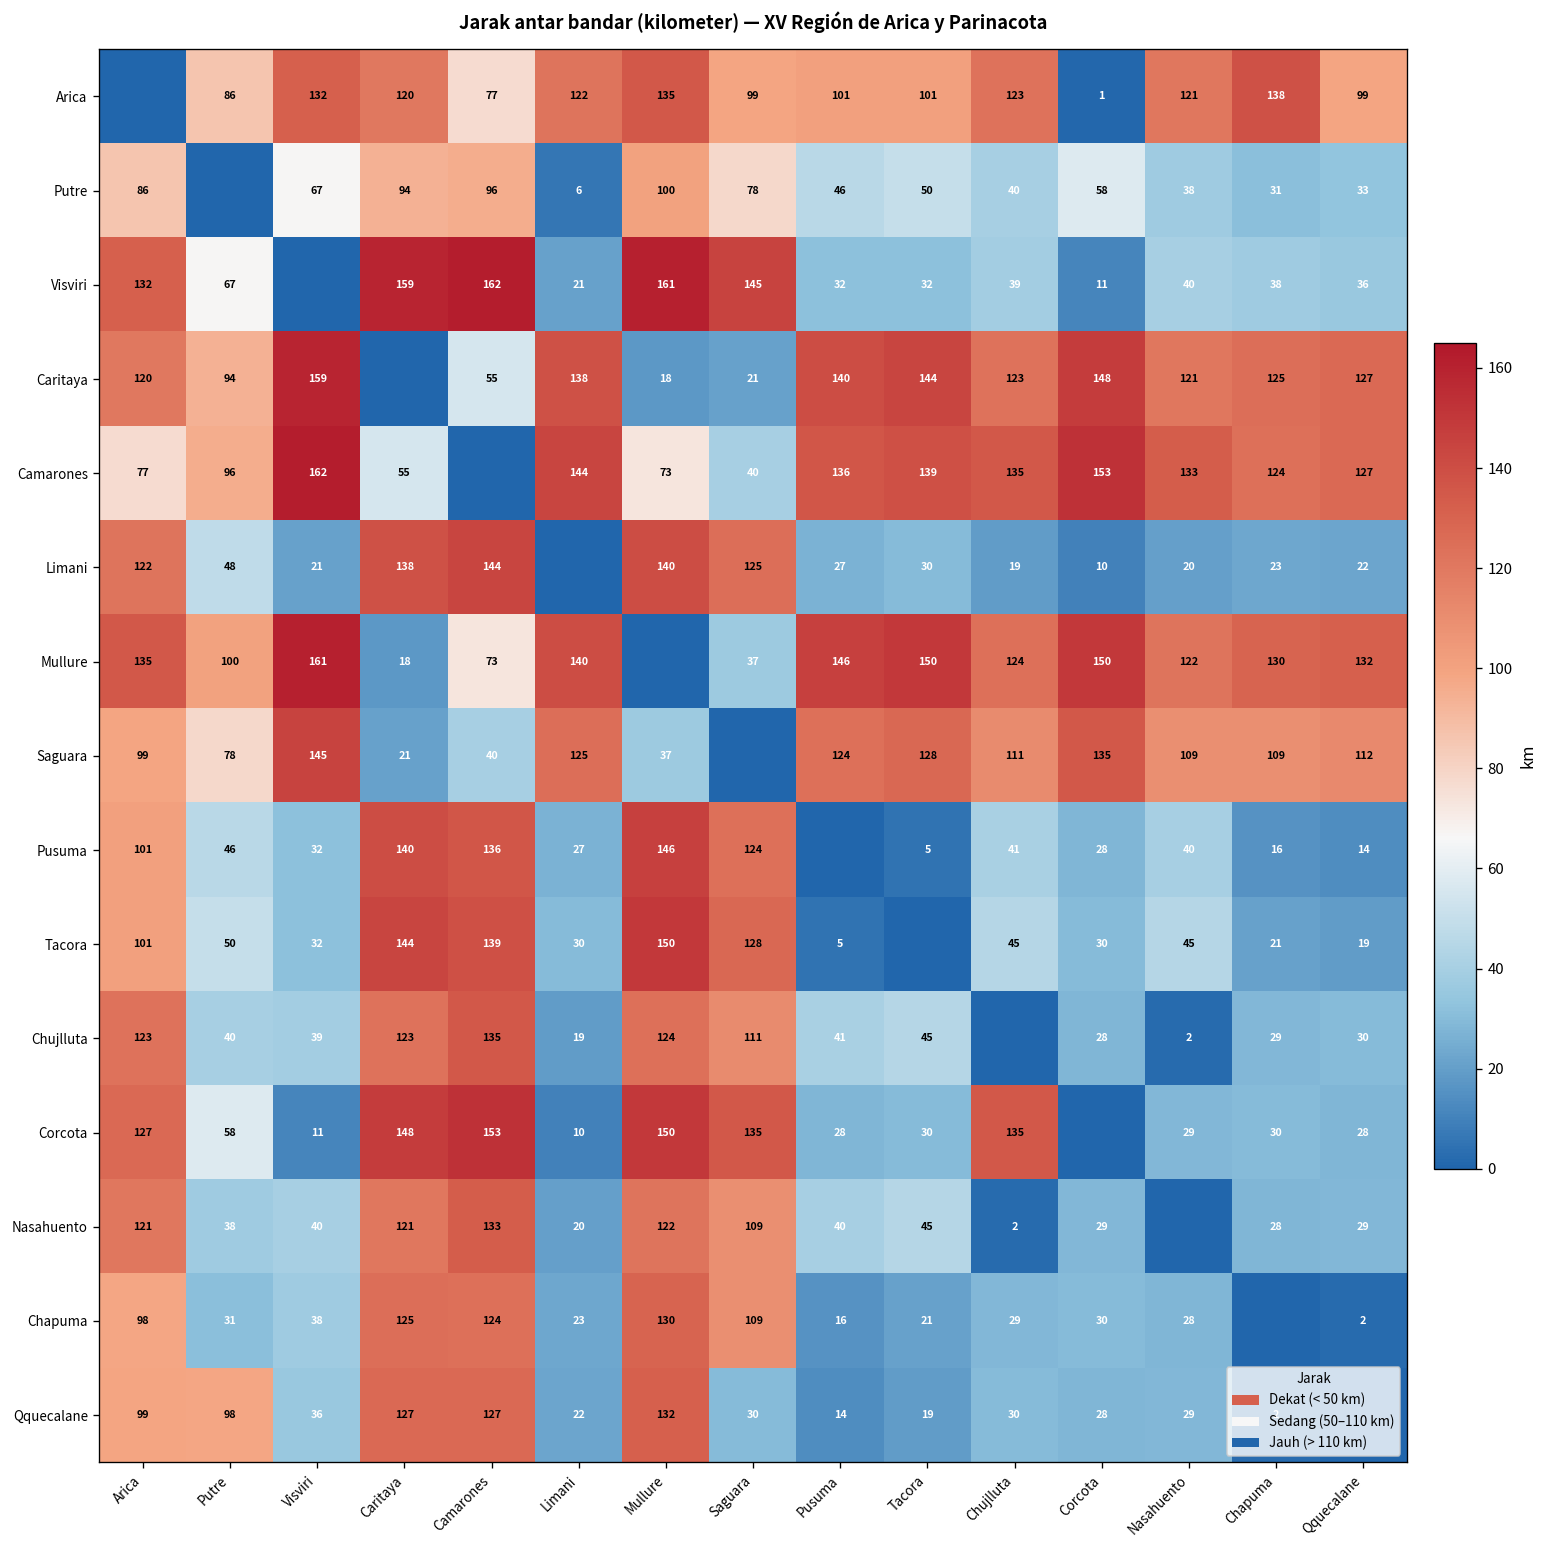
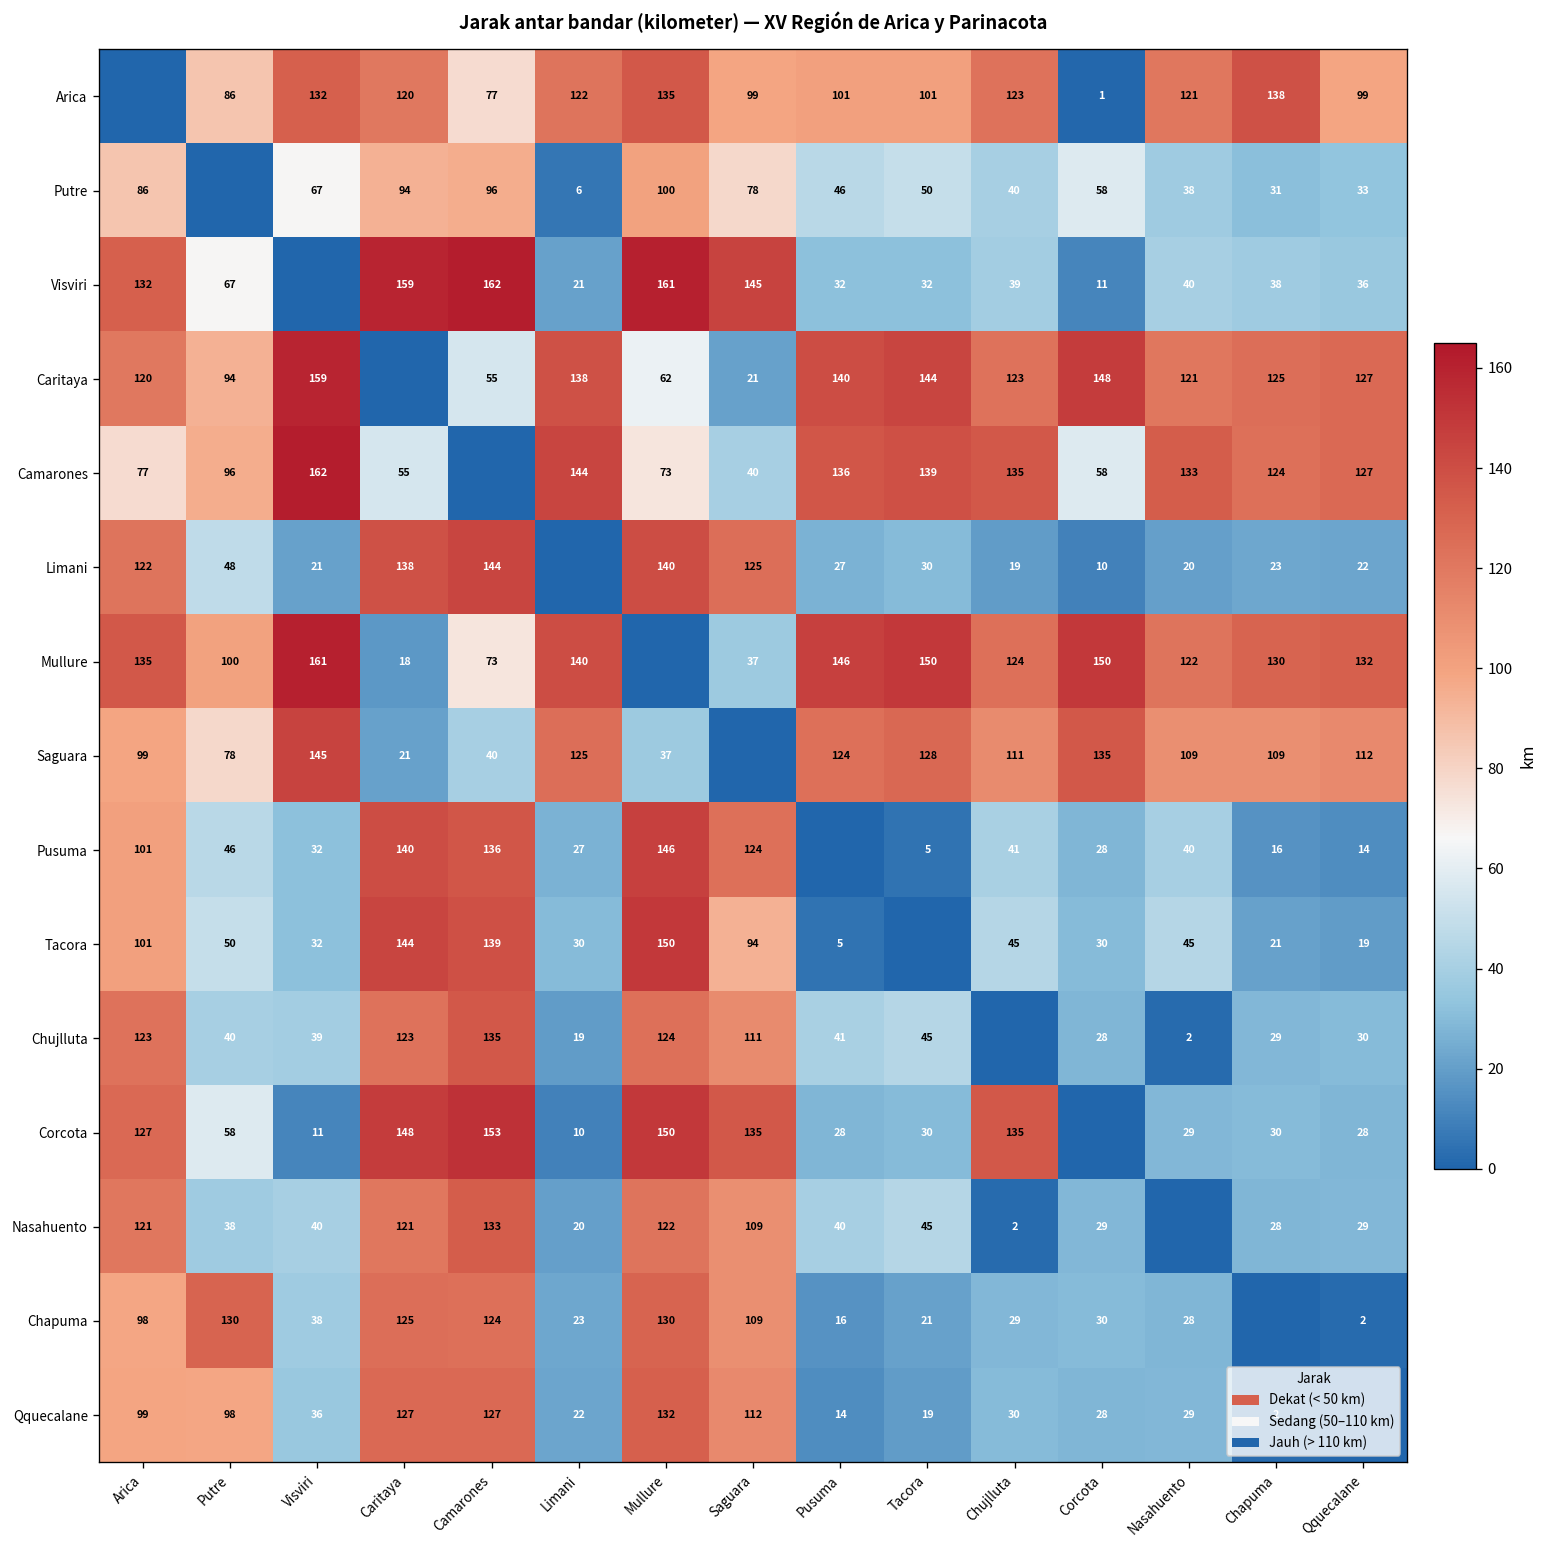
  {
    "Caritaya": {
      "Arica": 120,
      "Putre": 94,
      "Visviri": 159,
      "Camarones": 55,
      "Limani": 138,
-     "Mullure": 18,
+     "Mullure": 62,
      "Saguara": 21,
      "Pusuma": 140,
      "Tacora": 144,
      "Chujlluta": 123,
      "Corcota": 148,
      "Nasahuento": 121,
      "Chapuma": 125,
      "Qquecalane": 127
    },
    "Camarones": {
      "Arica": 77,
      "Putre": 96,
      "Visviri": 162,
      "Caritaya": 55,
      "Limani": 144,
      "Mullure": 73,
      "Saguara": 40,
      "Pusuma": 136,
      "Tacora": 139,
      "Chujlluta": 135,
-     "Corcota": 153,
+     "Corcota": 58,
      "Nasahuento": 133,
      "Chapuma": 124,
      "Qquecalane": 127
    },
    "Tacora": {
      "Arica": 101,
      "Putre": 50,
      "Visviri": 32,
      "Caritaya": 144,
      "Camarones": 139,
      "Limani": 30,
      "Mullure": 150,
-     "Saguara": 128,
+     "Saguara": 94,
      "Pusuma": 5,
      "Chujlluta": 45,
      "Corcota": 30,
      "Nasahuento": 45,
      "Chapuma": 21,
      "Qquecalane": 19
    },
    "Chapuma": {
      "Arica": 98,
-     "Putre": 31,
+     "Putre": 130,
      "Visviri": 38,
      "Caritaya": 125,
      "Camarones": 124,
      "Limani": 23,
      "Mullure": 130,
      "Saguara": 109,
      "Pusuma": 16,
      "Tacora": 21,
      "Chujlluta": 29,
      "Corcota": 30,
      "Nasahuento": 28,
      "Qquecalane": 2
    },
    "Qquecalane": {
      "Arica": 99,
      "Putre": 98,
      "Visviri": 36,
      "Caritaya": 127,
      "Camarones": 127,
      "Limani": 22,
      "Mullure": 132,
-     "Saguara": 30,
+     "Saguara": 112,
      "Pusuma": 14,
      "Tacora": 19,
      "Chujlluta": 30,
      "Corcota": 28,
      "Nasahuento": 29
    }
  }
